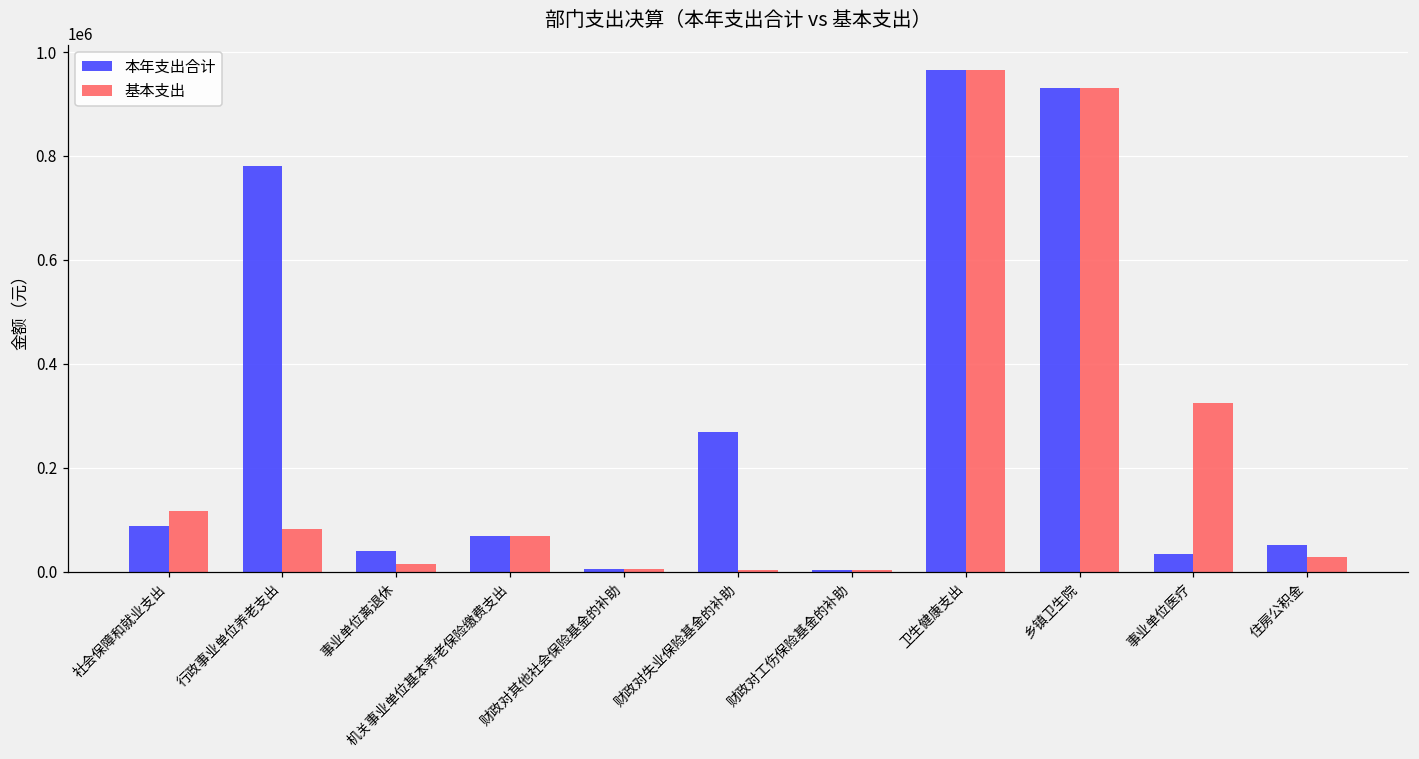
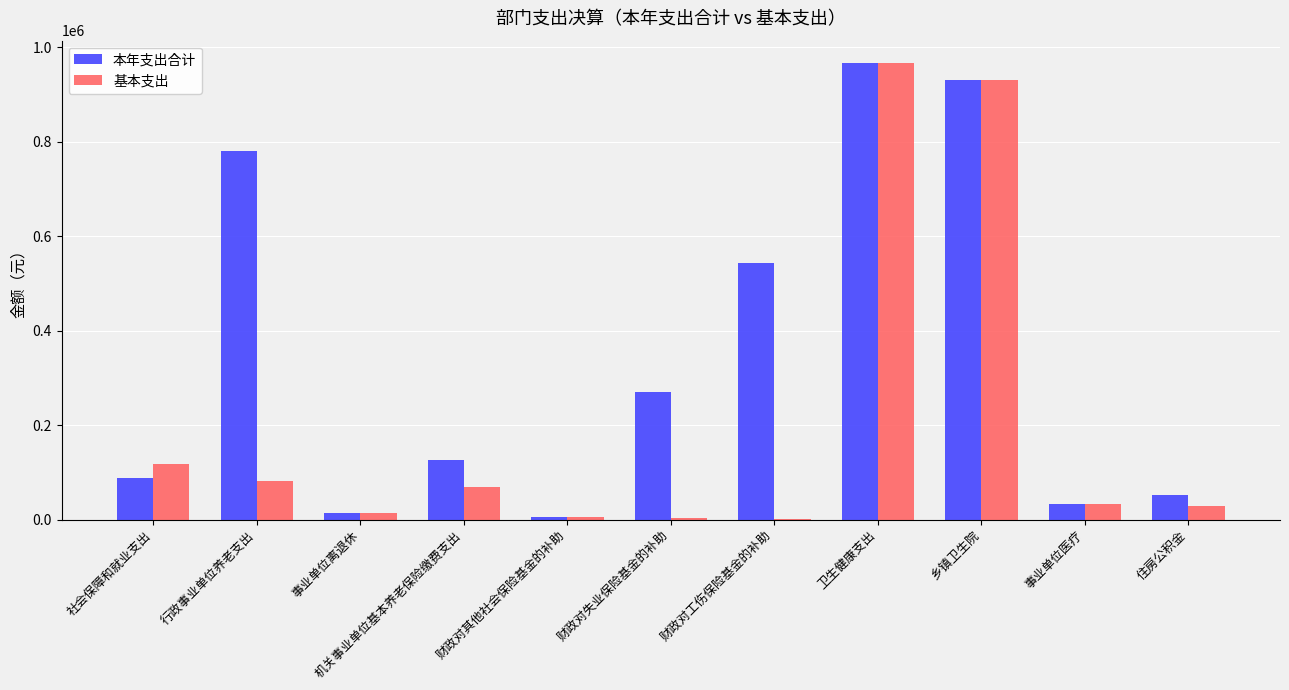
  {
    "本年支出合计": {
      "社会保障和就业支出": 90000,
      "行政事业单位养老支出": 780000,
-     "事业单位离退休": 40000,
-     "机关事业单位基本养老保险缴费支出": 70000,
+     "事业单位离退休": 10000,
+     "机关事业单位基本养老保险缴费支出": 130000,
      "财政对其他社会保险基金的补助": 10000,
      "财政对失业保险基金的补助": 270000,
-     "财政对工伤保险基金的补助": 0,
+     "财政对工伤保险基金的补助": 540000,
      "卫生健康支出": 970000,
      "乡镇卫生院": 930000,
      "事业单位医疗": 30000,
      "住房公积金": 50000
    },
    "基本支出": {
      "社会保障和就业支出": 120000,
      "行政事业单位养老支出": 80000,
      "事业单位离退休": 10000,
      "机关事业单位基本养老保险缴费支出": 70000,
      "财政对其他社会保险基金的补助": 10000,
      "卫生健康支出": 970000,
      "乡镇卫生院": 930000,
-     "事业单位医疗": 330000,
+     "事业单位医疗": 30000,
      "住房公积金": 30000
    }
  }
